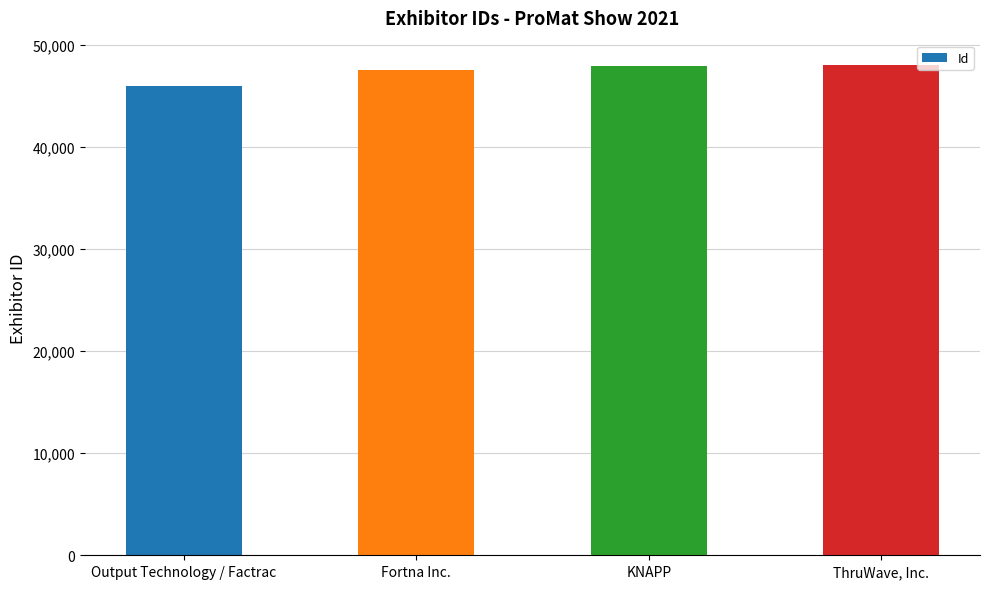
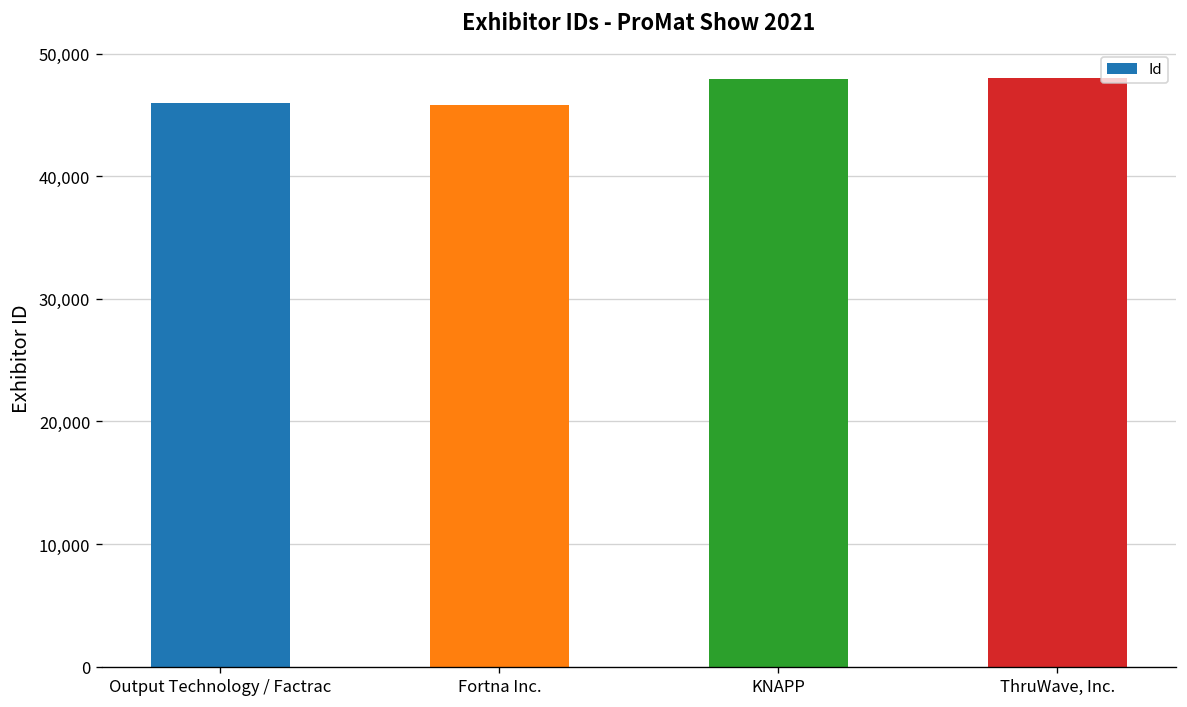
  {
    "Output Technology / Factrac": "46,000",
-   "Fortna Inc.": "47,600",
+   "Fortna Inc.": "45,800",
    "KNAPP": "47,900",
    "ThruWave, Inc.": "48,000"
  }
